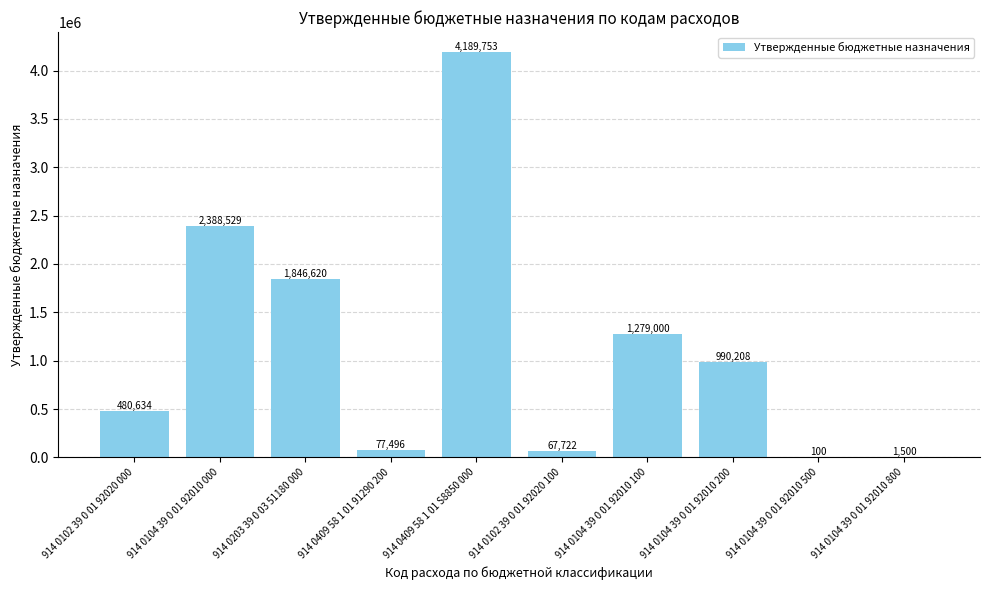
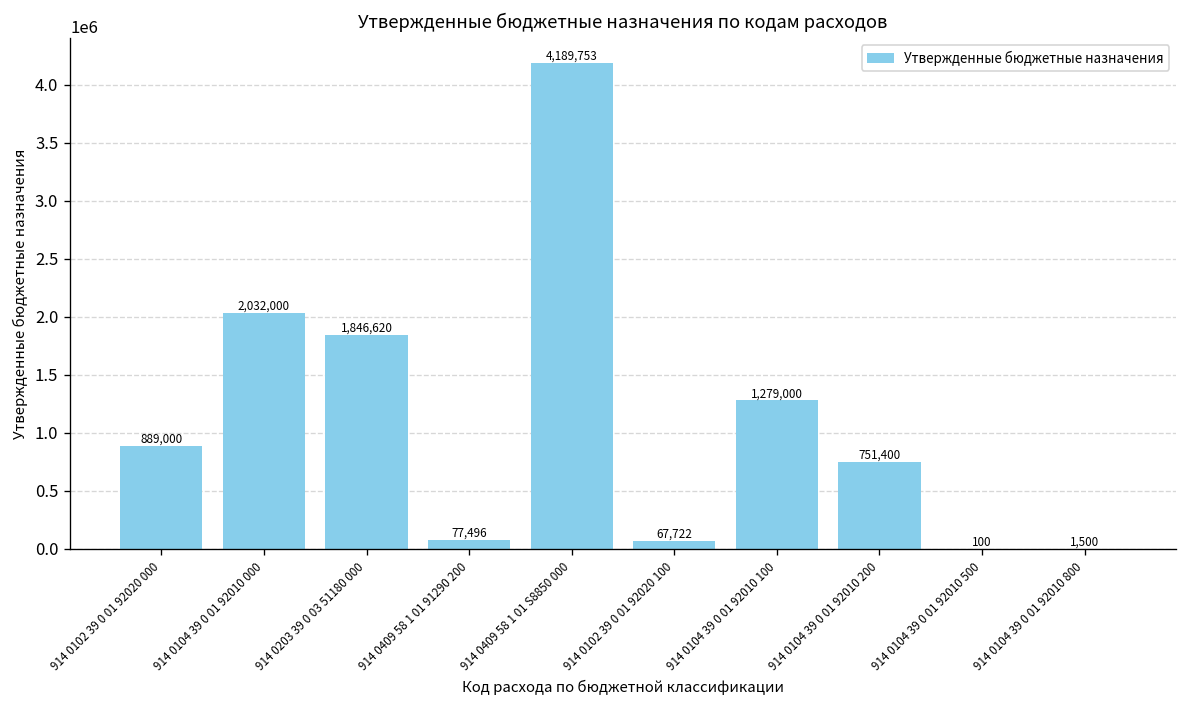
  {
-   "914 0102 39 0 01 92020 000": "480,634",
-   "914 0104 39 0 01 92010 000": "2,388,529",
+   "914 0102 39 0 01 92020 000": "889,000",
+   "914 0104 39 0 01 92010 000": "2,032,000",
    "914 0203 39 0 03 51180 000": "1,846,620",
    "914 0409 58 1 01 91290 200": "77,496",
    "914 0409 58 1 01 S8850 000": "4,189,753",
    "914 0102 39 0 01 92020 100": "67,722",
    "914 0104 39 0 01 92010 100": "1,279,000",
-   "914 0104 39 0 01 92010 200": "990,208",
+   "914 0104 39 0 01 92010 200": "751,400",
    "914 0104 39 0 01 92010 500": "100",
    "914 0104 39 0 01 92010 800": "1,500"
  }
